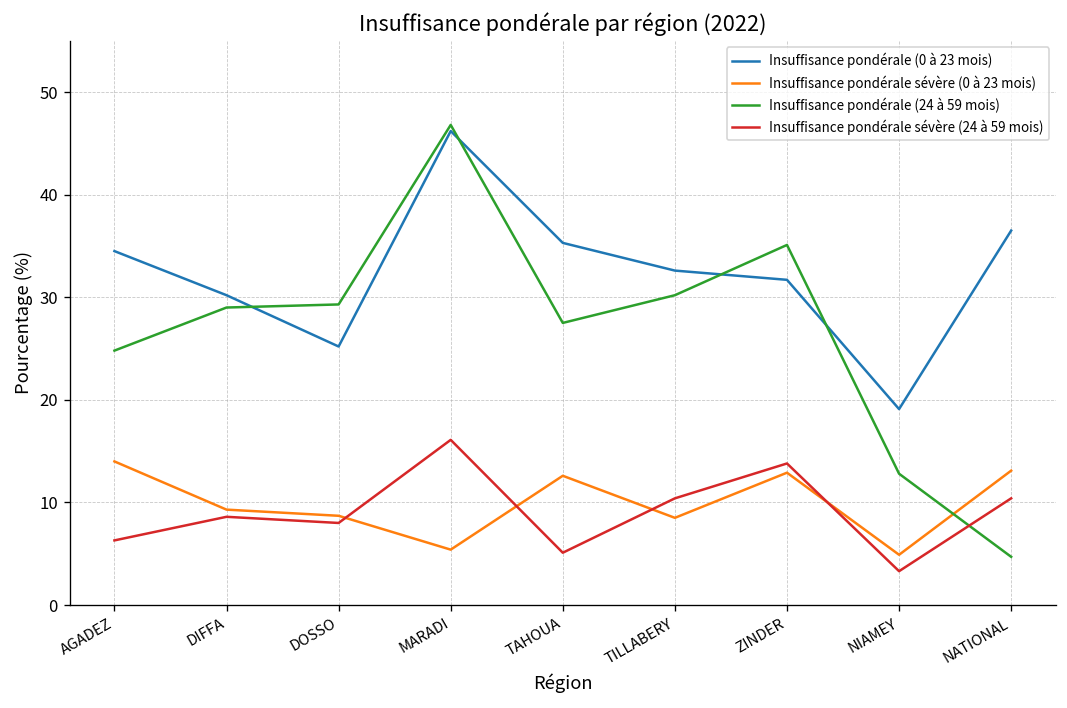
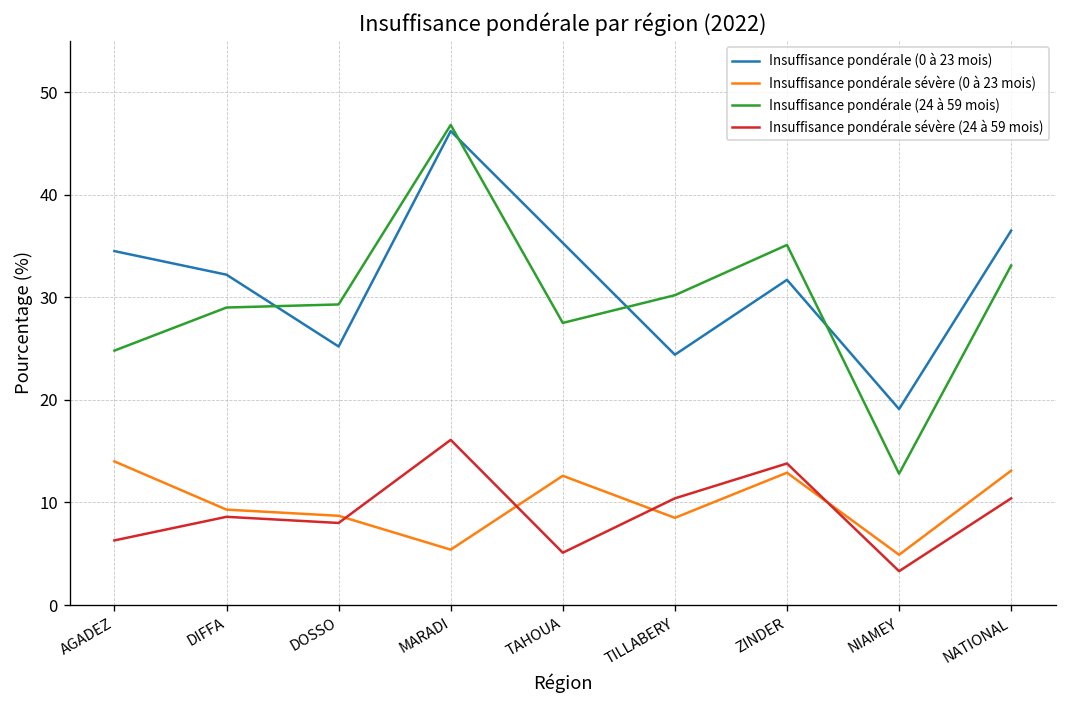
  {
    "Insuffisance pondérale (0 à 23 mois)": {
      "AGADEZ": 35,
-     "DIFFA": 30,
+     "DIFFA": 32,
      "DOSSO": 25,
      "MARADI": 46,
      "TAHOUA": 35,
-     "TILLABERY": 33,
+     "TILLABERY": 24,
      "ZINDER": 32,
      "NIAMEY": 19,
      "NATIONAL": 37
    },
    "Insuffisance pondérale sévère (0 à 23 mois)": {
      "AGADEZ": 14,
      "DIFFA": 9,
      "DOSSO": 9,
      "MARADI": 5,
      "TAHOUA": 13,
      "TILLABERY": 9,
      "ZINDER": 13,
      "NIAMEY": 5,
      "NATIONAL": 13
    },
    "Insuffisance pondérale (24 à 59 mois)": {
      "AGADEZ": 25,
      "DIFFA": 29,
      "DOSSO": 29,
      "MARADI": 47,
      "TAHOUA": 28,
      "TILLABERY": 30,
      "ZINDER": 35,
      "NIAMEY": 13,
-     "NATIONAL": 5
+     "NATIONAL": 33
    },
    "Insuffisance pondérale sévère (24 à 59 mois)": {
      "AGADEZ": 6,
      "DIFFA": 9,
      "DOSSO": 8,
      "MARADI": 16,
      "TAHOUA": 5,
      "TILLABERY": 10,
      "ZINDER": 14,
      "NIAMEY": 3,
      "NATIONAL": 10
    }
  }
